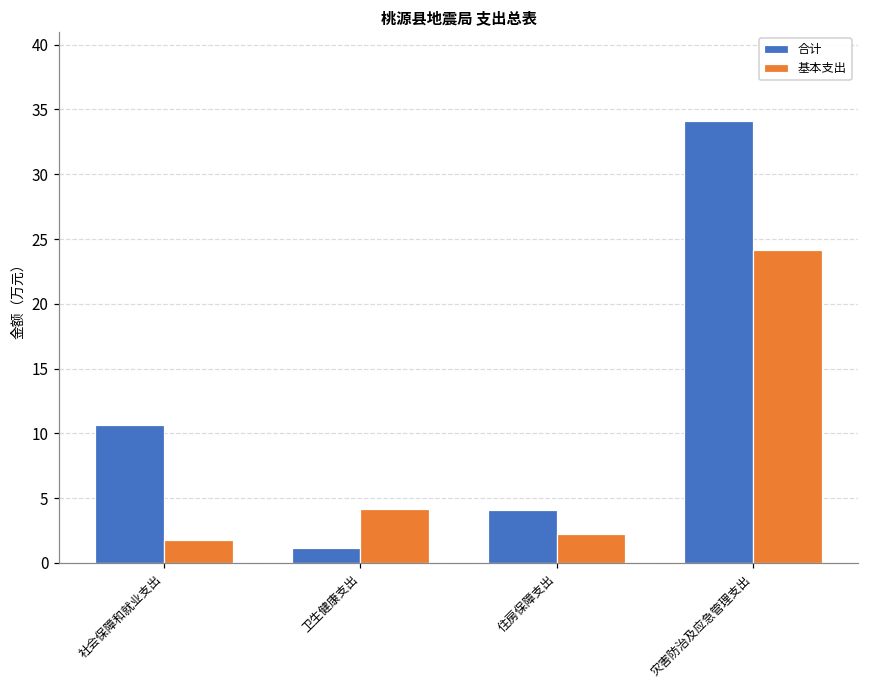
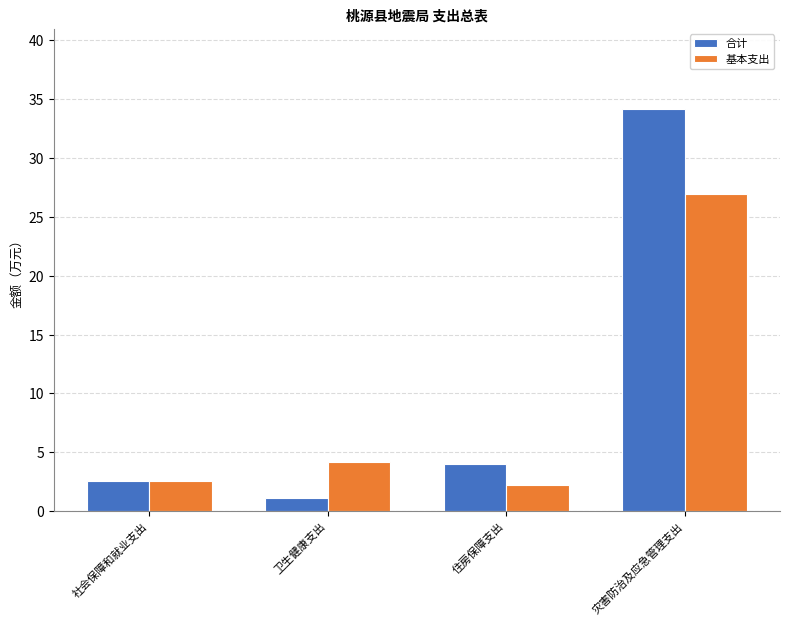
  {
    "合计": {
-     "社会保障和就业支出": 10.6,
+     "社会保障和就业支出": 2.6,
      "卫生健康支出": 1.1,
      "住房保障支出": 4.0,
      "灾害防治及应急管理支出": 34.1
    },
    "基本支出": {
-     "社会保障和就业支出": 1.8,
+     "社会保障和就业支出": 2.6,
      "卫生健康支出": 4.2,
      "住房保障支出": 2.2,
-     "灾害防治及应急管理支出": 24.1
+     "灾害防治及应急管理支出": 27.0
    }
  }
